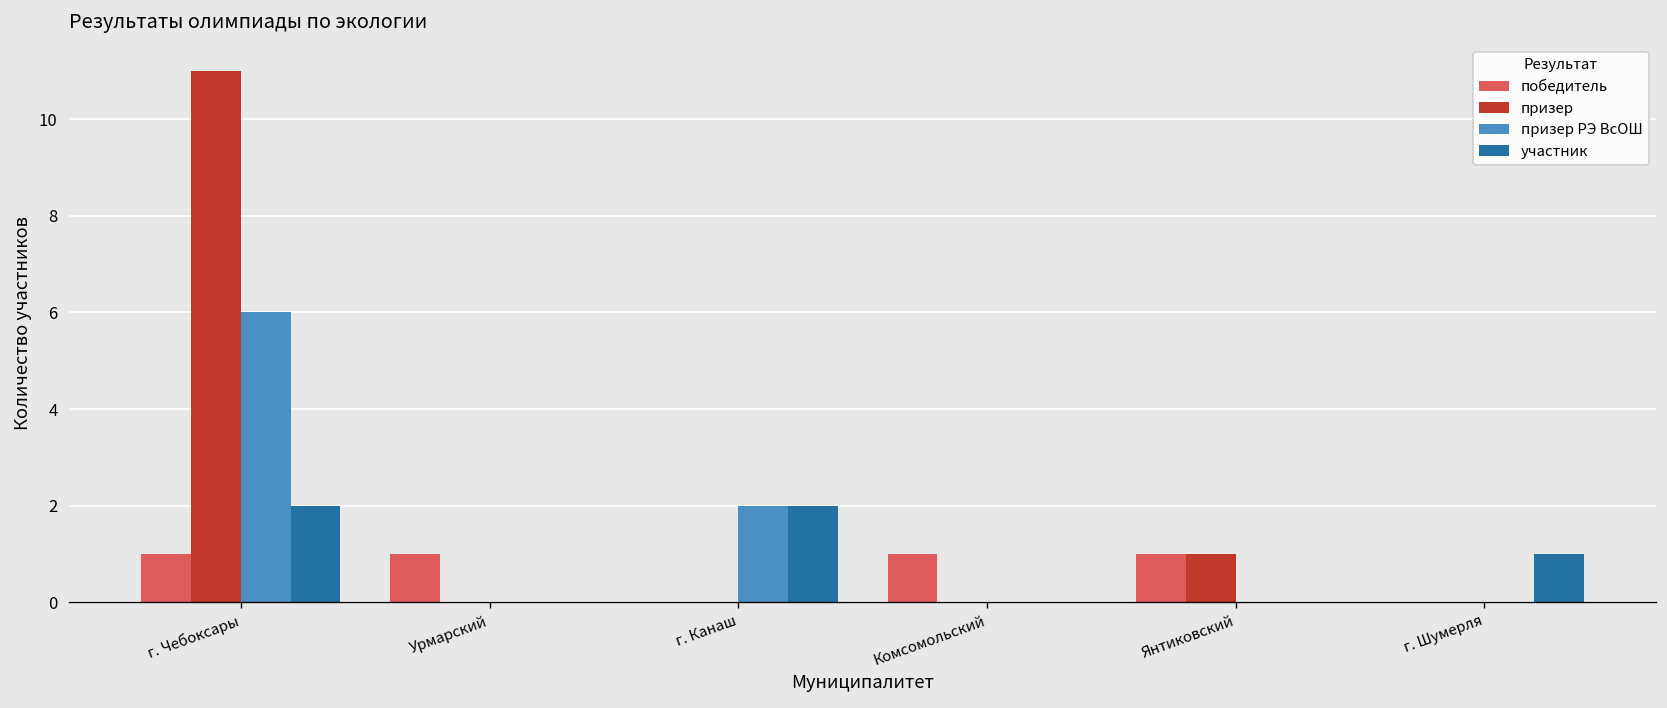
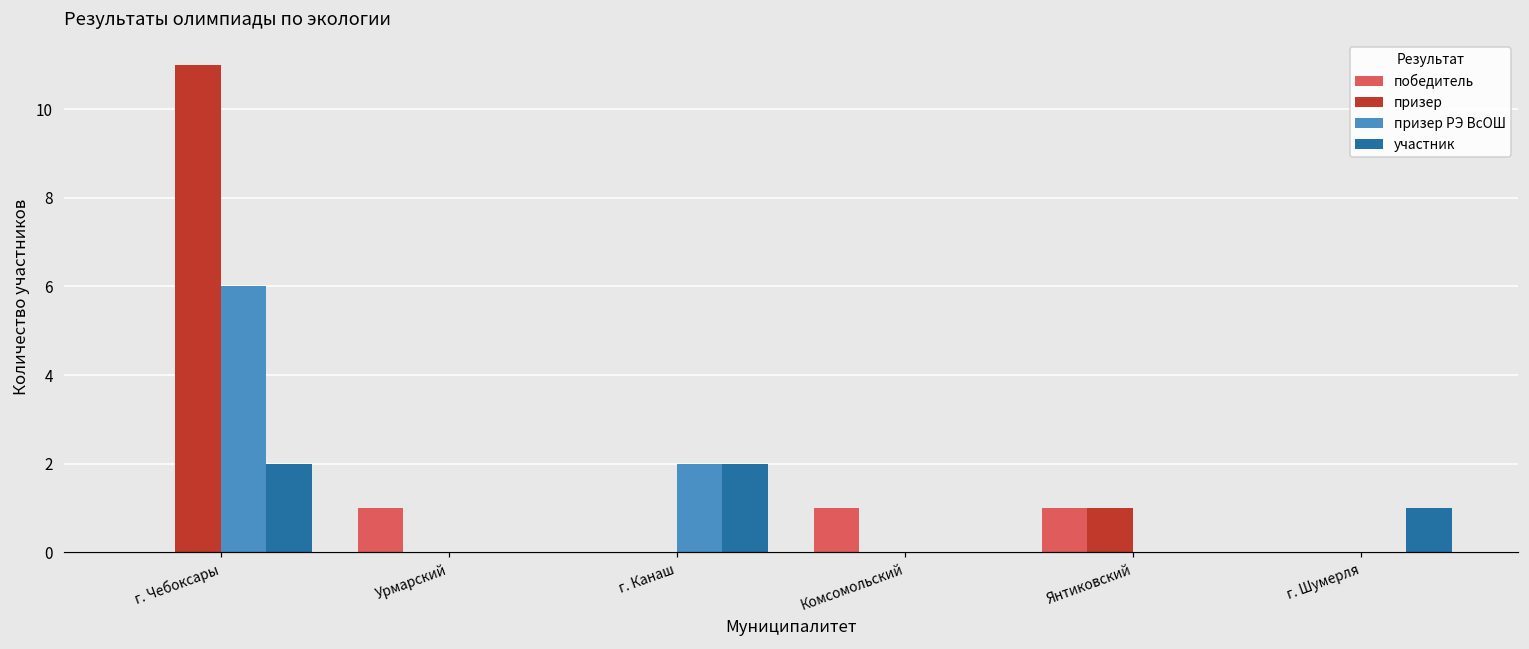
  {
    "победитель": {
-     "г. Чебоксары": 1,
+     "г. Чебоксары": 0,
      "Урмарский": 1,
      "г. Канаш": 0,
      "Комсомольский": 1,
      "Янтиковский": 1,
      "г. Шумерля": 0
    },
    "призер": {
      "г. Чебоксары": 11,
      "Урмарский": 0,
      "г. Канаш": 0,
      "Комсомольский": 0,
      "Янтиковский": 1,
      "г. Шумерля": 0
    }
  }
